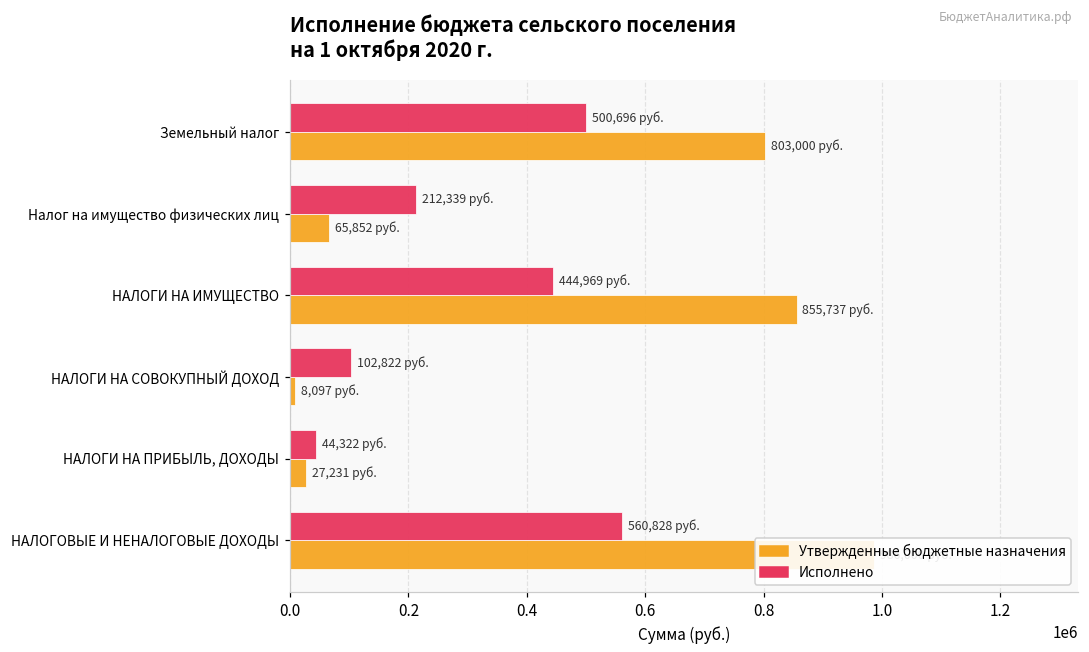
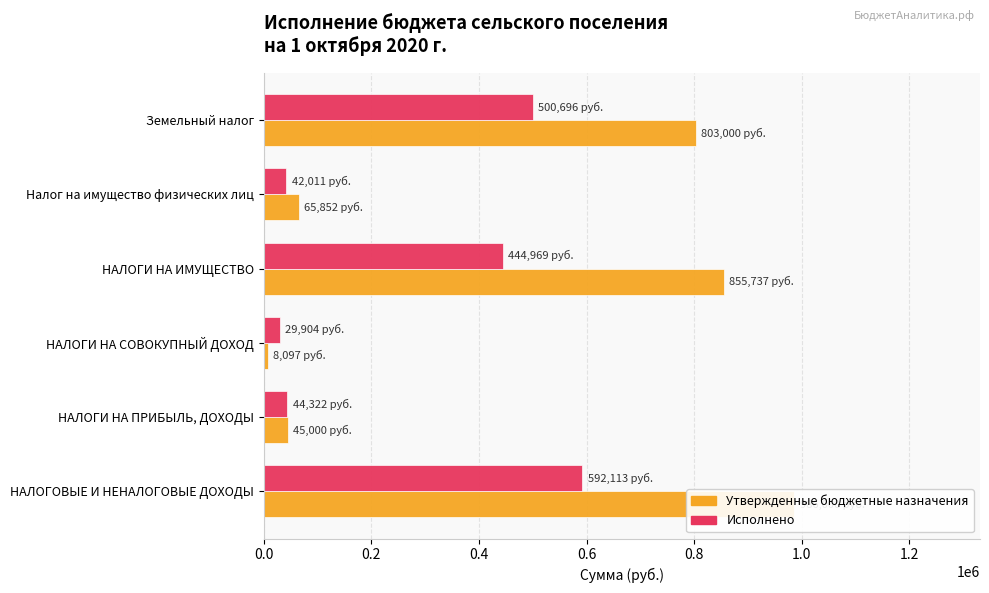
  {
    "Утвержденные бюджетные назначения": {
      "Земельный налог": "803,000",
      "Налог на имущество физических лиц": "65,852",
      "НАЛОГИ НА ИМУЩЕСТВО": "855,737",
      "НАЛОГИ НА СОВОКУПНЫЙ ДОХОД": "8,097",
-     "НАЛОГИ НА ПРИБЫЛЬ, ДОХОДЫ": "27,231"
+     "НАЛОГИ НА ПРИБЫЛЬ, ДОХОДЫ": "45,000"
    },
    "Исполнено": {
      "Земельный налог": "500,696",
-     "Налог на имущество физических лиц": "212,339",
+     "Налог на имущество физических лиц": "42,011",
      "НАЛОГИ НА ИМУЩЕСТВО": "444,969",
-     "НАЛОГИ НА СОВОКУПНЫЙ ДОХОД": "102,822",
+     "НАЛОГИ НА СОВОКУПНЫЙ ДОХОД": "29,904",
      "НАЛОГИ НА ПРИБЫЛЬ, ДОХОДЫ": "44,322",
-     "НАЛОГОВЫЕ И НЕНАЛОГОВЫЕ ДОХОДЫ": "560,828"
+     "НАЛОГОВЫЕ И НЕНАЛОГОВЫЕ ДОХОДЫ": "592,113"
    }
  }
